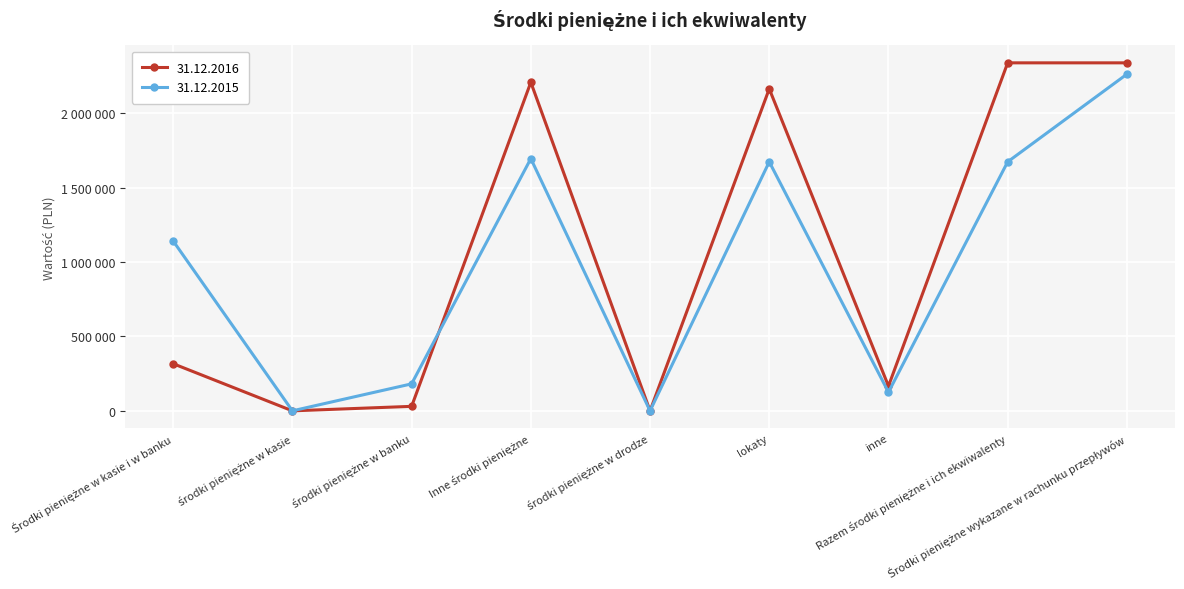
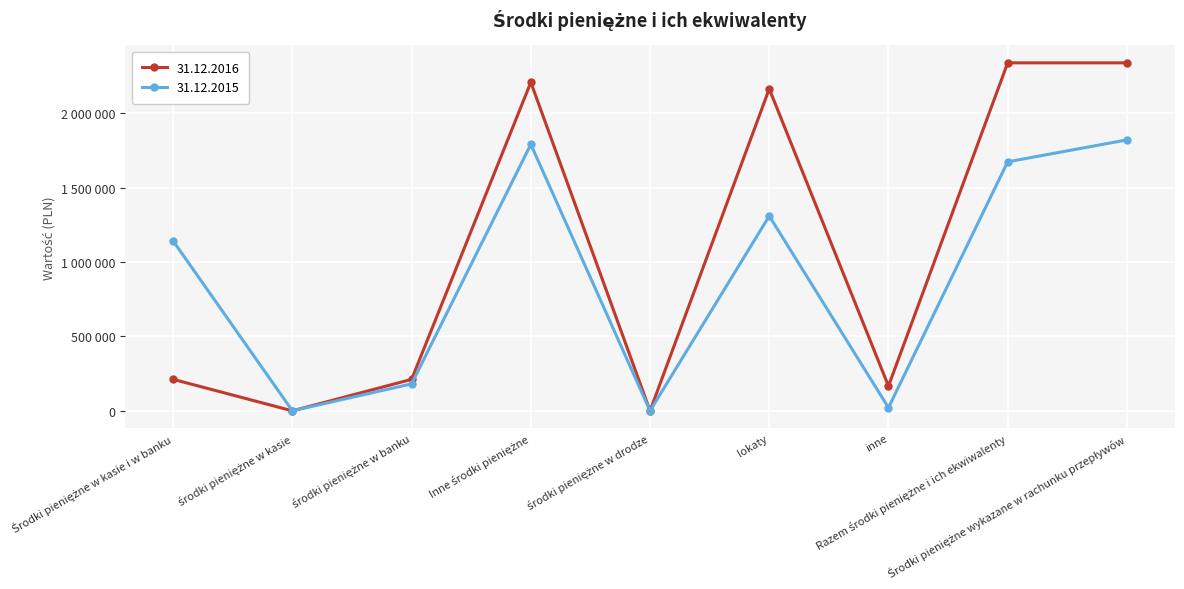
  {
    "31.12.2016": {
-     "Środki pieniężne w kasie i w banku": 320000,
-     "środki pieniężne w banku": 30000,
+     "Środki pieniężne w kasie i w banku": 210000,
+     "środki pieniężne w banku": 210000,
      "Inne środki pieniężne": 2210000,
      "lokaty": 2170000,
      "inne": 170000,
      "Razem środki pieniężne i ich ekwiwalenty": 2340000,
      "Środki pieniężne wykazane w rachunku przepływów": 2340000
    },
    "31.12.2015": {
      "Środki pieniężne w kasie i w banku": 1140000,
      "środki pieniężne w banku": 180000,
-     "Inne środki pieniężne": 1700000,
-     "lokaty": 1670000,
-     "inne": 130000,
+     "Inne środki pieniężne": 1790000,
+     "lokaty": 1310000,
+     "inne": 20000,
      "Razem środki pieniężne i ich ekwiwalenty": 1670000,
-     "Środki pieniężne wykazane w rachunku przepływów": 2260000
+     "Środki pieniężne wykazane w rachunku przepływów": 1820000
    }
  }
